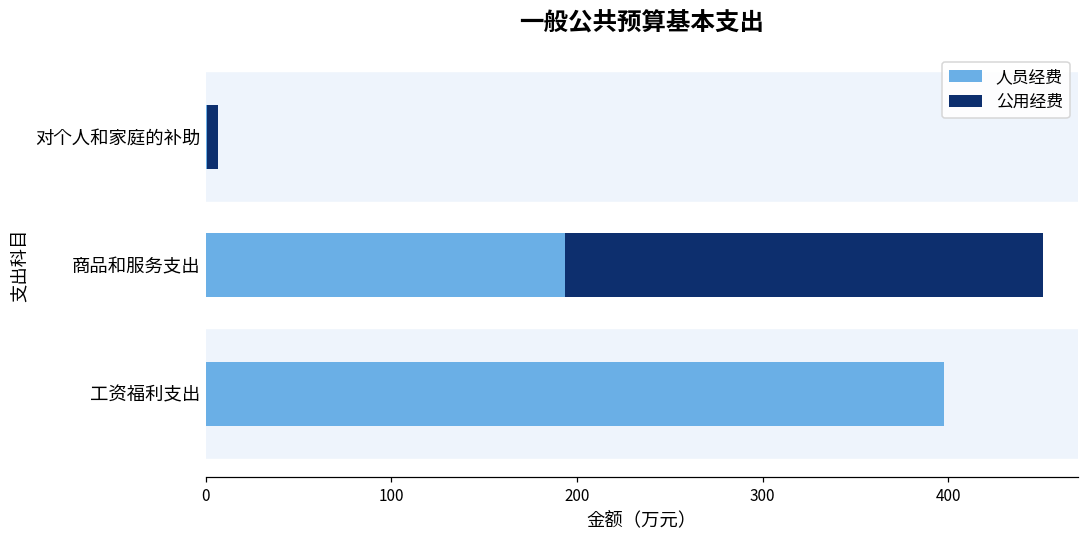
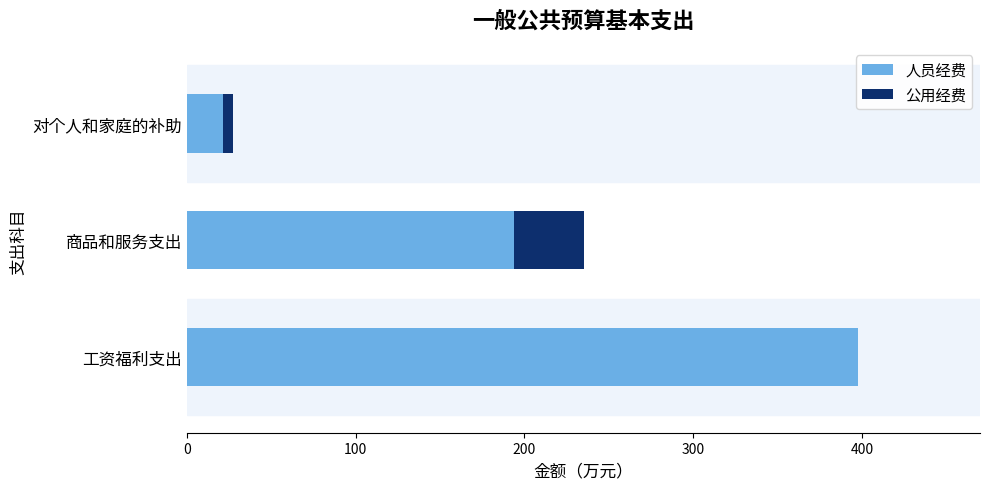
  {
    "人员经费": {
-     "对个人和家庭的补助": 1,
+     "对个人和家庭的补助": 21,
      "商品和服务支出": 194,
      "工资福利支出": 398
    },
    "公用经费": {
      "对个人和家庭的补助": 6,
-     "商品和服务支出": 257,
+     "商品和服务支出": 41,
      "工资福利支出": 0
    }
  }
